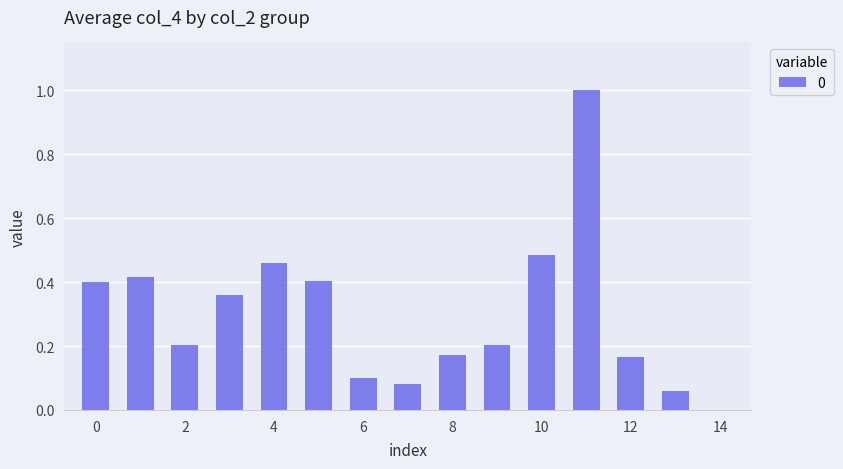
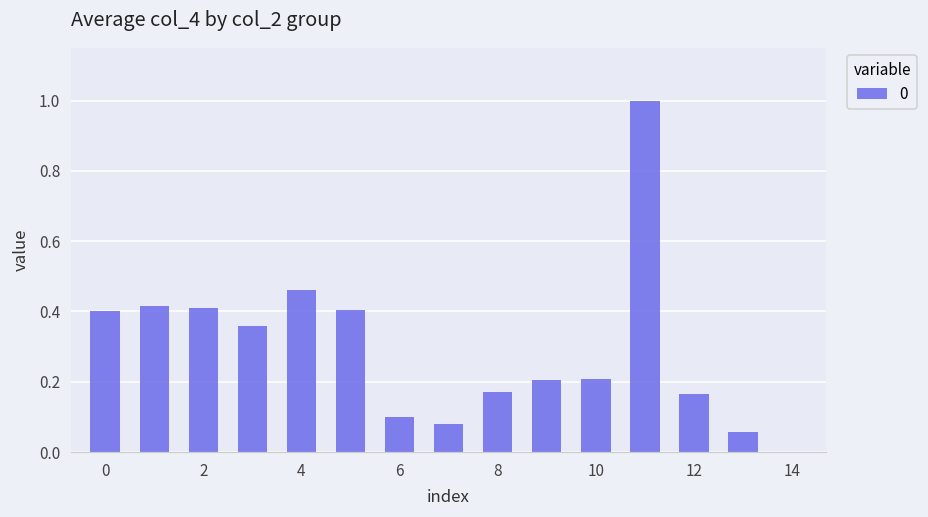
  {
    "0": 0.40,
-   "2": 0.20,
+   "2": 0.41,
    "4": 0.46,
    "6": 0.10,
    "8": 0.17,
-   "10": 0.48,
+   "10": 0.21,
    "12": 0.17,
    "14": 0.00
  }
